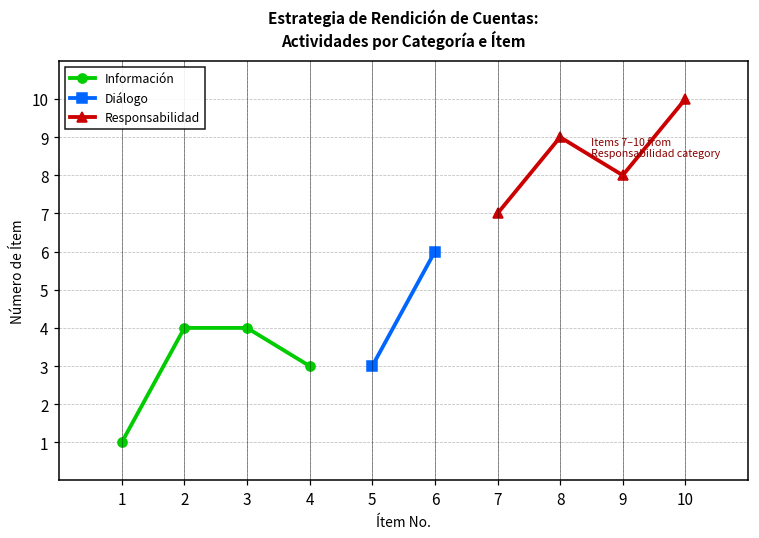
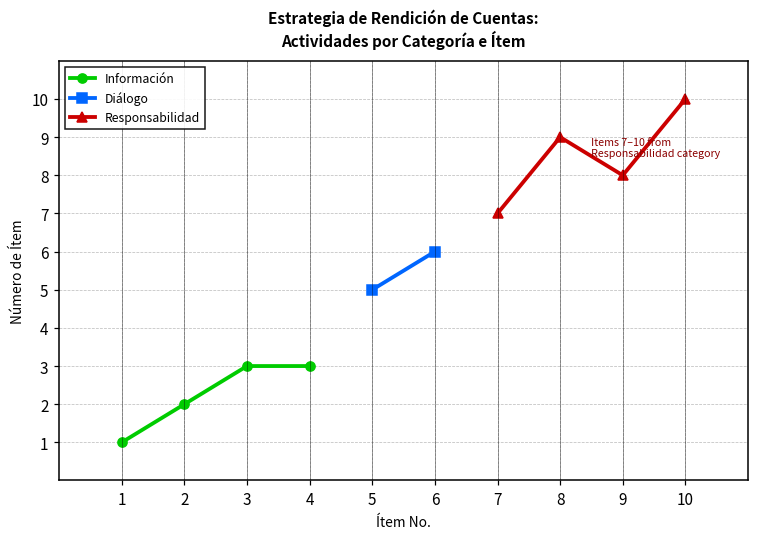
  {
    "Información": {
      "1": 1,
-     "2": 4,
-     "3": 4,
+     "2": 2,
+     "3": 3,
      "4": 3
    },
    "Diálogo": {
-     "5": 3,
+     "5": 5,
      "6": 6
    },
    "Responsabilidad": {
      "7": 7,
      "8": 9,
      "10": 10
    }
  }
